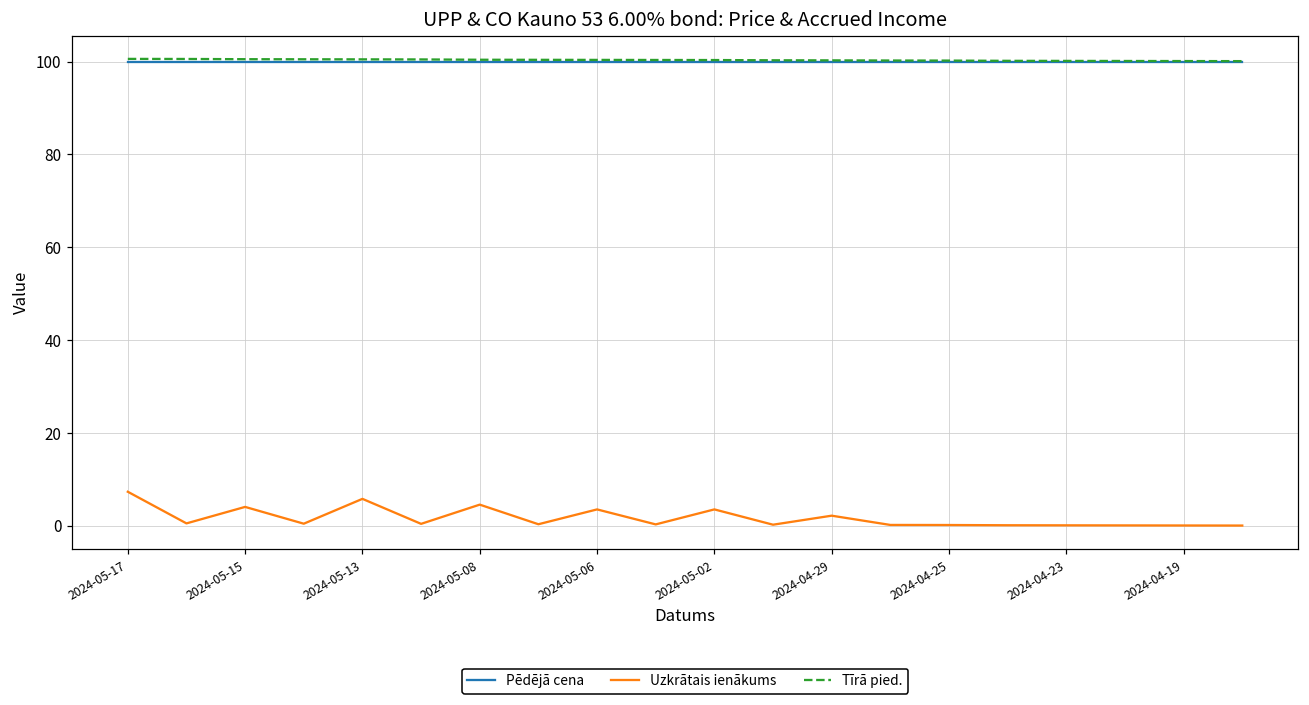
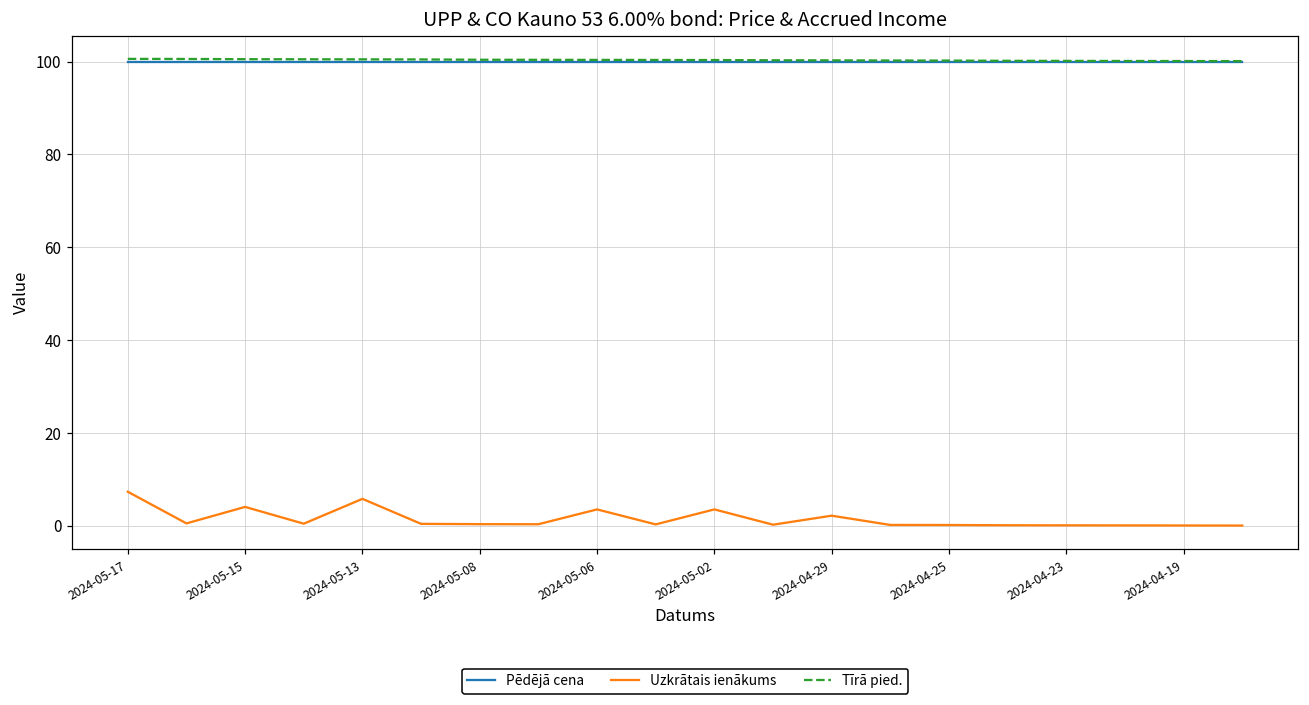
  {
    "Pēdējā cena": {
      "2024-05-17": 100
    },
    "Uzkrātais ienākums": {
      "2024-05-17": 7,
      "2024-05-15": 4,
      "2024-05-13": 6,
-     "2024-05-08": 5,
+     "2024-05-08": 0,
      "2024-05-06": 4,
      "2024-05-02": 4,
      "2024-04-29": 2,
      "2024-04-25": 0,
      "2024-04-23": 0,
      "2024-04-19": 0
    },
    "Tīrā pied.": {
      "2024-05-17": 101
    }
  }
